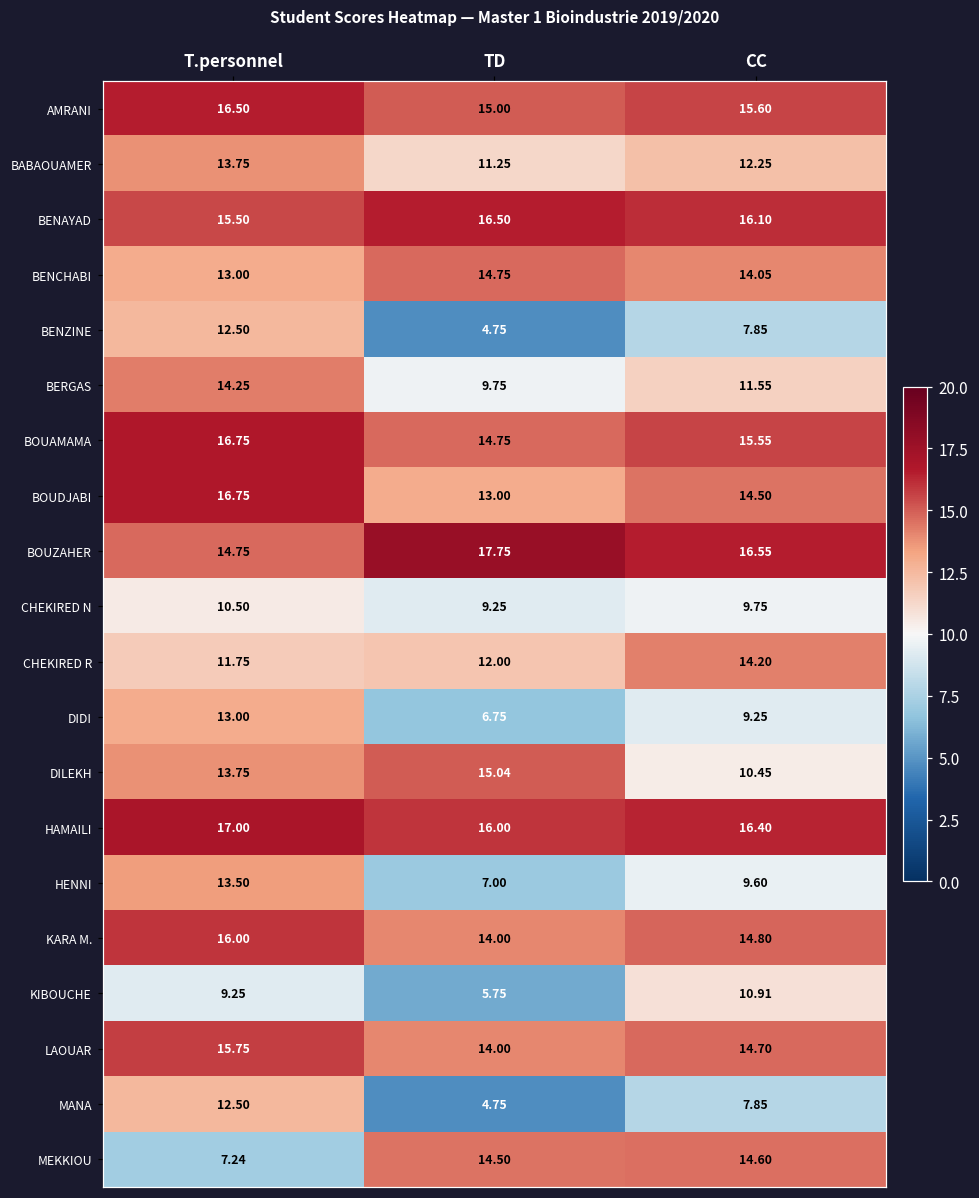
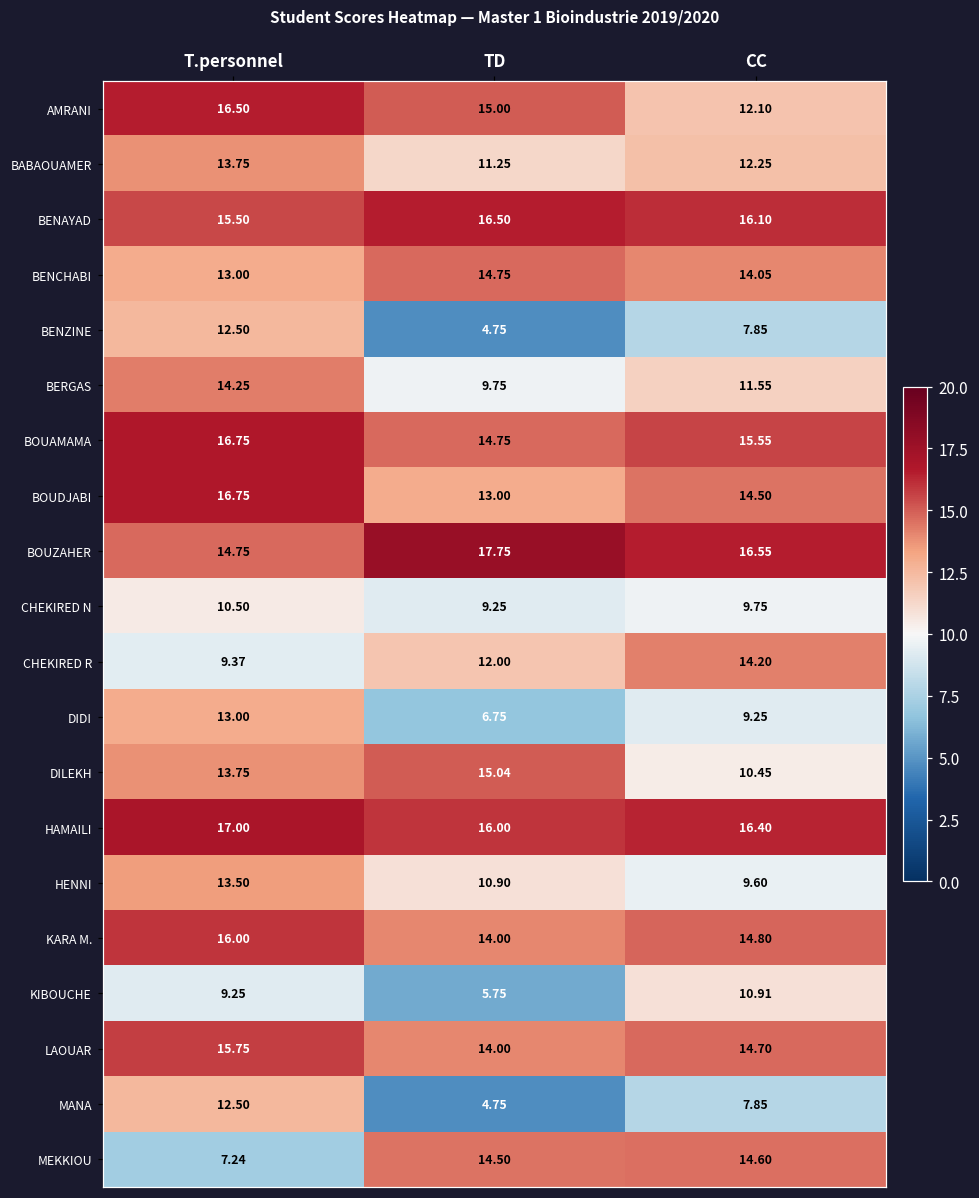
  {
    "AMRANI": {
      "T.personnel": 16.50,
      "TD": 15.00,
-     "CC": 15.60
+     "CC": 12.10
    },
    "BABAOUAMER": {
      "T.personnel": 13.75,
      "TD": 11.25,
      "CC": 12.25
    },
    "BENAYAD": {
      "T.personnel": 15.50,
      "TD": 16.50,
      "CC": 16.10
    },
    "BENCHABI": {
      "T.personnel": 13.00,
      "TD": 14.75,
      "CC": 14.05
    },
    "BENZINE": {
      "T.personnel": 12.50,
      "TD": 4.75,
      "CC": 7.85
    },
    "BERGAS": {
      "T.personnel": 14.25,
      "TD": 9.75,
      "CC": 11.55
    },
    "BOUAMAMA": {
      "T.personnel": 16.75,
      "TD": 14.75,
      "CC": 15.55
    },
    "BOUDJABI": {
      "T.personnel": 16.75,
      "TD": 13.00,
      "CC": 14.50
    },
    "BOUZAHER": {
      "T.personnel": 14.75,
      "TD": 17.75,
      "CC": 16.55
    },
    "CHEKIRED N": {
      "T.personnel": 10.50,
      "TD": 9.25,
      "CC": 9.75
    },
    "CHEKIRED R": {
-     "T.personnel": 11.75,
+     "T.personnel": 9.37,
      "TD": 12.00,
      "CC": 14.20
    },
    "DIDI": {
      "T.personnel": 13.00,
      "TD": 6.75,
      "CC": 9.25
    },
    "DILEKH": {
      "T.personnel": 13.75,
      "TD": 15.04,
      "CC": 10.45
    },
    "HAMAILI": {
      "T.personnel": 17.00,
      "TD": 16.00,
      "CC": 16.40
    },
    "HENNI": {
      "T.personnel": 13.50,
-     "TD": 7.00,
+     "TD": 10.90,
      "CC": 9.60
    },
    "KARA M.": {
      "T.personnel": 16.00,
      "TD": 14.00,
      "CC": 14.80
    },
    "KIBOUCHE": {
      "T.personnel": 9.25,
      "TD": 5.75,
      "CC": 10.91
    },
    "LAOUAR": {
      "T.personnel": 15.75,
      "TD": 14.00,
      "CC": 14.70
    },
    "MANA": {
      "T.personnel": 12.50,
      "TD": 4.75,
      "CC": 7.85
    },
    "MEKKIOU": {
      "T.personnel": 7.24,
      "TD": 14.50,
      "CC": 14.60
    }
  }
